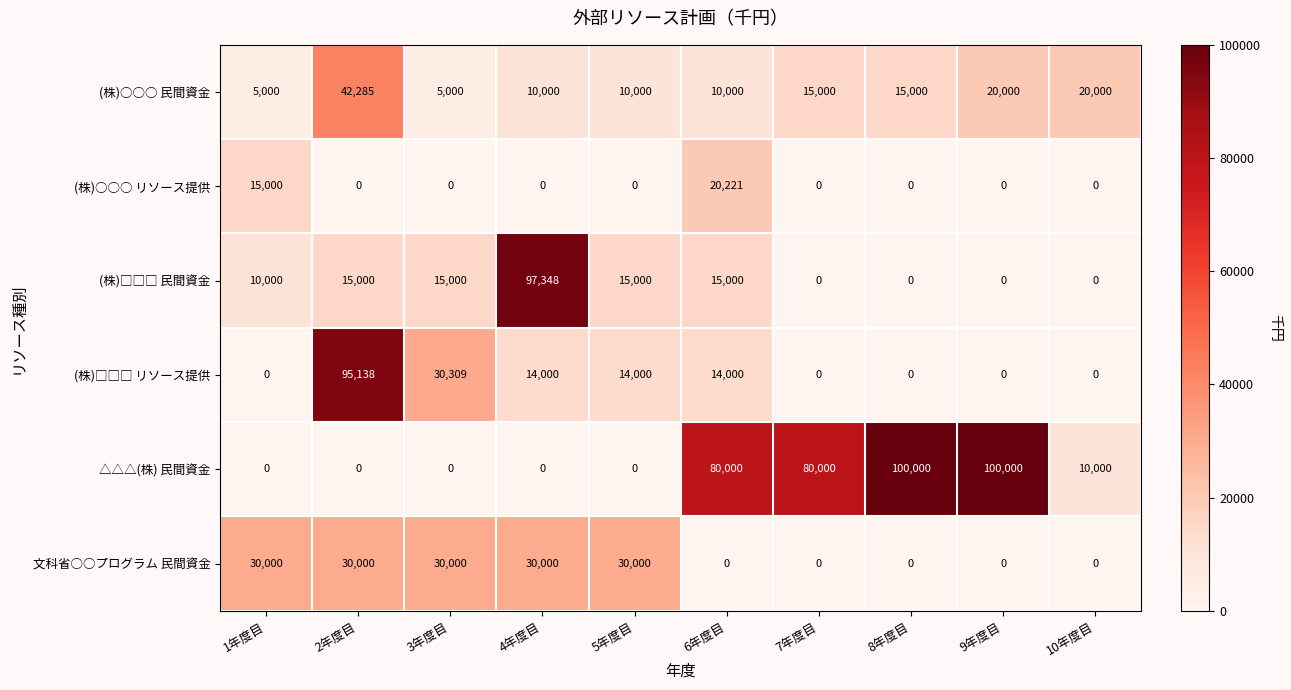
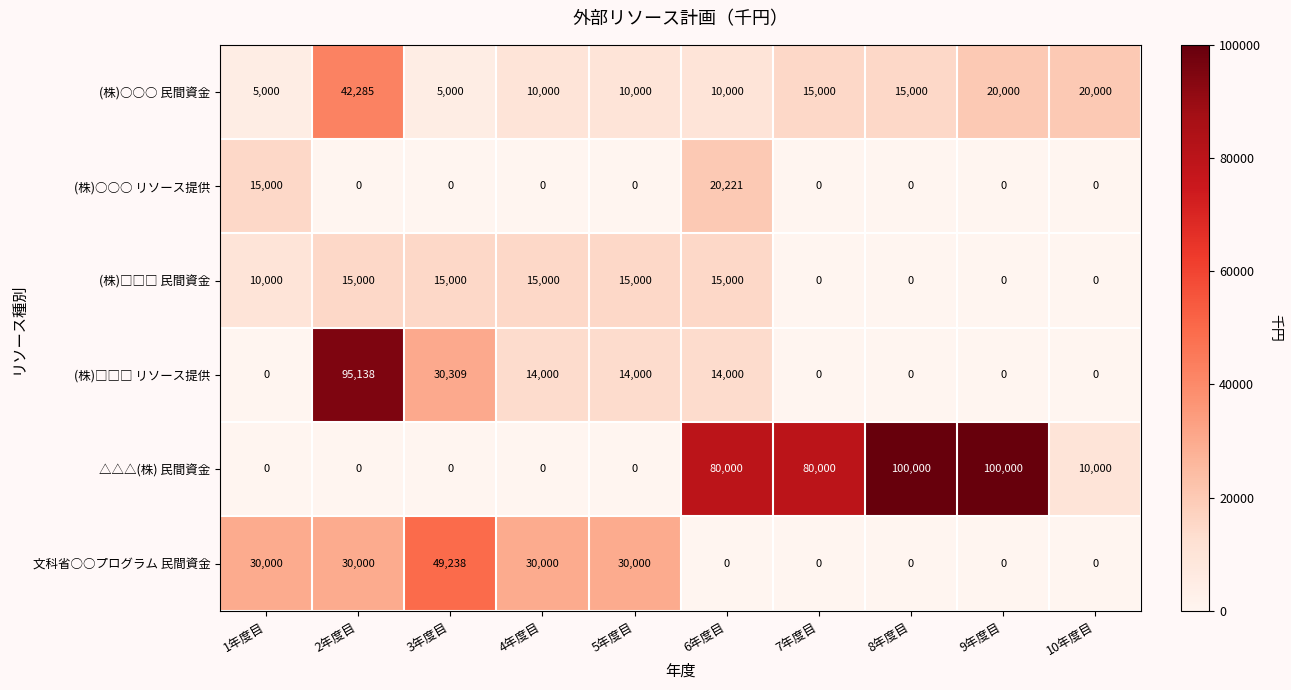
  {
    "(株)○○○ 民間資金": {
      "1年度目": "5,000",
      "2年度目": "42,285",
      "3年度目": "5,000",
      "4年度目": "10,000",
      "5年度目": "10,000",
      "6年度目": "10,000",
      "7年度目": "15,000",
      "8年度目": "15,000",
      "9年度目": "20,000",
      "10年度目": "20,000"
    },
    "(株)○○○ リソース提供": {
      "1年度目": "15,000",
      "2年度目": "0",
      "3年度目": "0",
      "4年度目": "0",
      "5年度目": "0",
      "6年度目": "20,221",
      "7年度目": "0",
      "8年度目": "0",
      "9年度目": "0",
      "10年度目": "0"
    },
    "(株)□□□ 民間資金": {
      "1年度目": "10,000",
      "2年度目": "15,000",
      "3年度目": "15,000",
-     "4年度目": "97,348",
+     "4年度目": "15,000",
      "5年度目": "15,000",
      "6年度目": "15,000",
      "7年度目": "0",
      "8年度目": "0",
      "9年度目": "0",
      "10年度目": "0"
    },
    "(株)□□□ リソース提供": {
      "1年度目": "0",
      "2年度目": "95,138",
      "3年度目": "30,309",
      "4年度目": "14,000",
      "5年度目": "14,000",
      "6年度目": "14,000",
      "7年度目": "0",
      "8年度目": "0",
      "9年度目": "0",
      "10年度目": "0"
    },
    "△△△(株) 民間資金": {
      "1年度目": "0",
      "2年度目": "0",
      "3年度目": "0",
      "4年度目": "0",
      "5年度目": "0",
      "6年度目": "80,000",
      "7年度目": "80,000",
      "8年度目": "100,000",
      "9年度目": "100,000",
      "10年度目": "10,000"
    },
    "文科省○○プログラム 民間資金": {
      "1年度目": "30,000",
      "2年度目": "30,000",
-     "3年度目": "30,000",
+     "3年度目": "49,238",
      "4年度目": "30,000",
      "5年度目": "30,000",
      "6年度目": "0",
      "7年度目": "0",
      "8年度目": "0",
      "9年度目": "0",
      "10年度目": "0"
    }
  }
